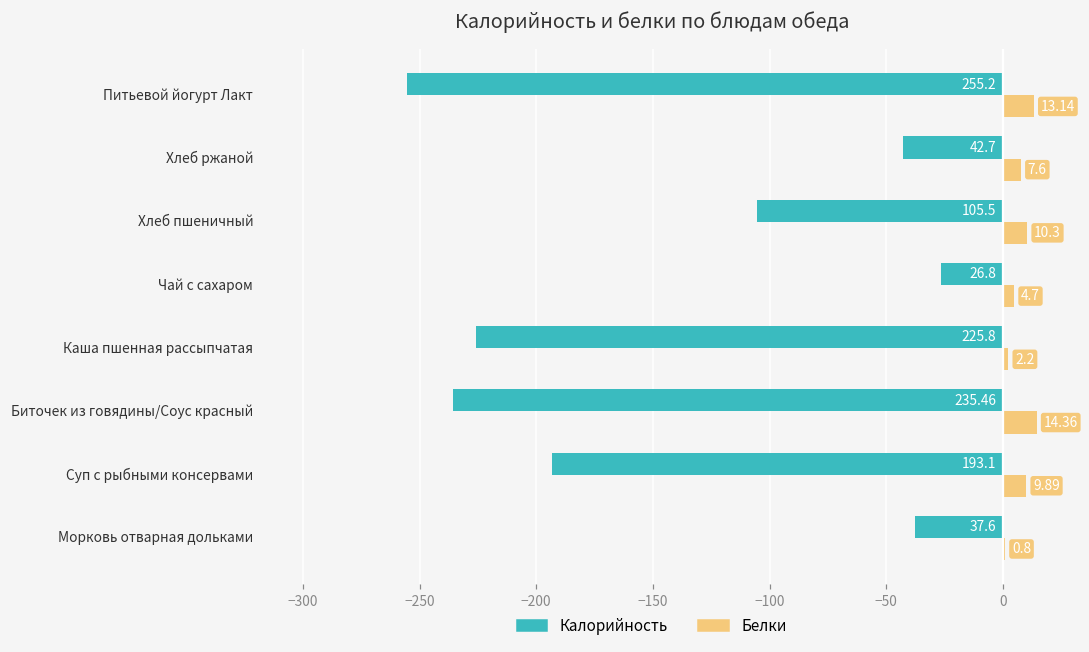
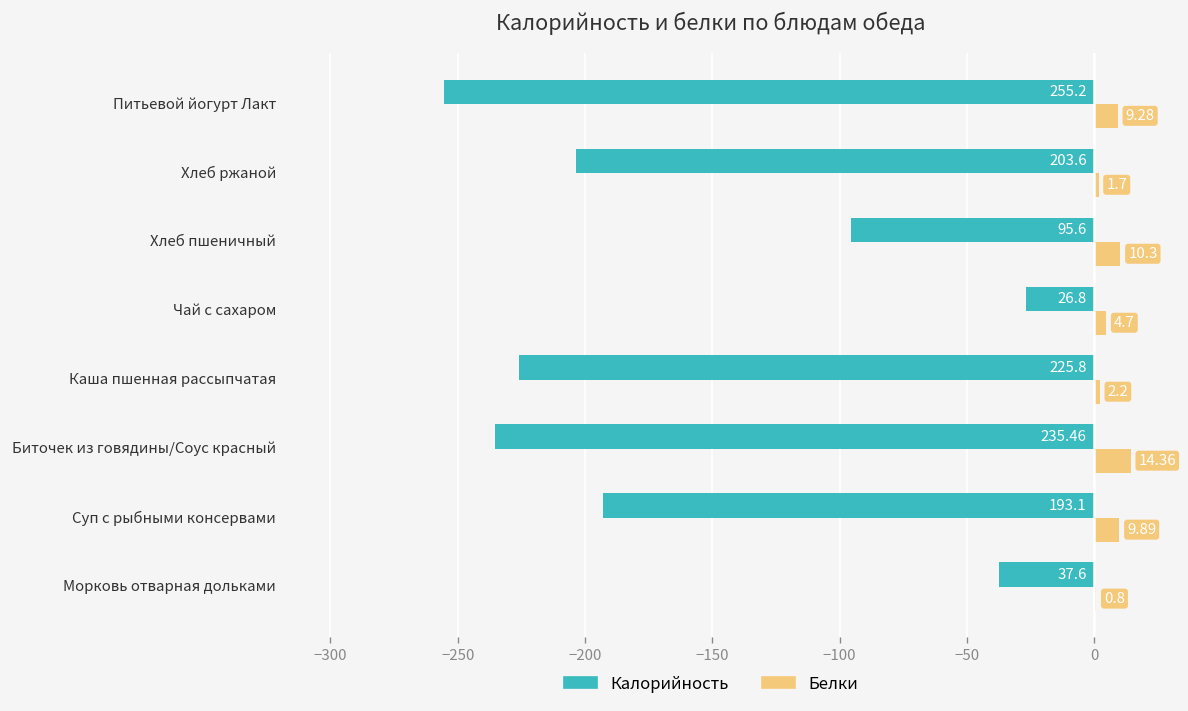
  {
    "Калорийность": {
-     "Хлеб ржаной": 42.7,
-     "Хлеб пшеничный": 105.5
+     "Хлеб ржаной": 203.6,
+     "Хлеб пшеничный": 95.6
    },
    "Белки": {
-     "Питьевой йогурт Лакт": 13.14,
-     "Хлеб ржаной": 7.6
+     "Питьевой йогурт Лакт": 9.28,
+     "Хлеб ржаной": 1.7
    }
  }
